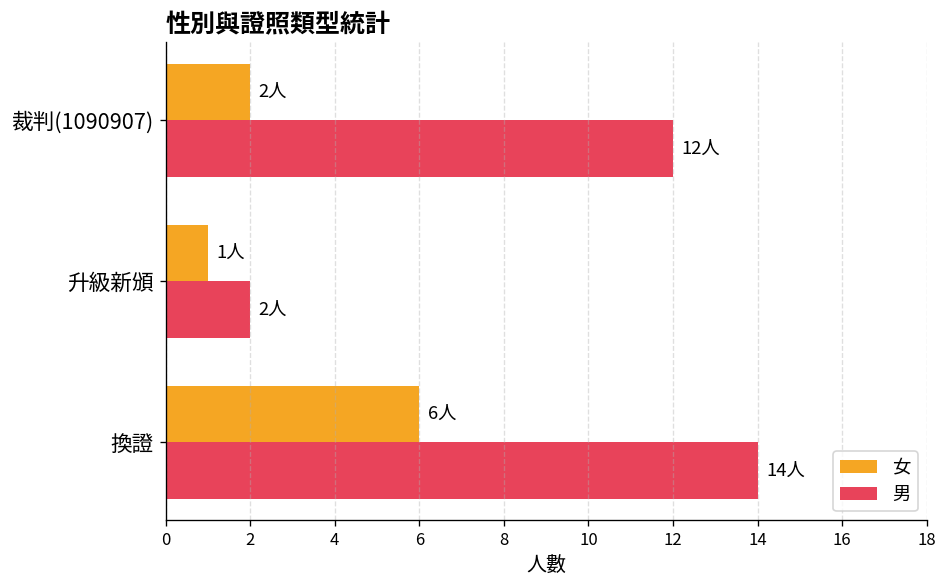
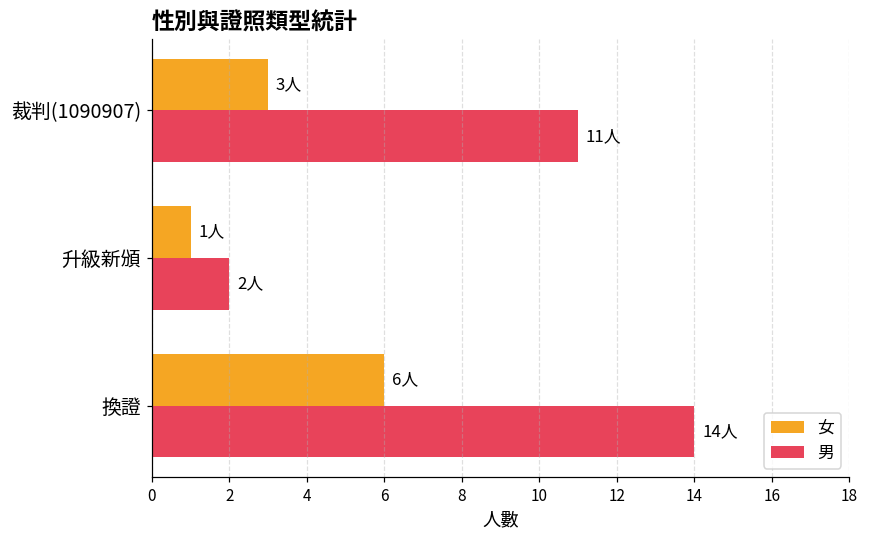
  {
    "女": {
-     "裁判(1090907)": "2人",
+     "裁判(1090907)": "3人",
      "升級新頒": "1人",
      "換證": "6人"
    },
    "男": {
-     "裁判(1090907)": "12人",
+     "裁判(1090907)": "11人",
      "升級新頒": "2人",
      "換證": "14人"
    }
  }
